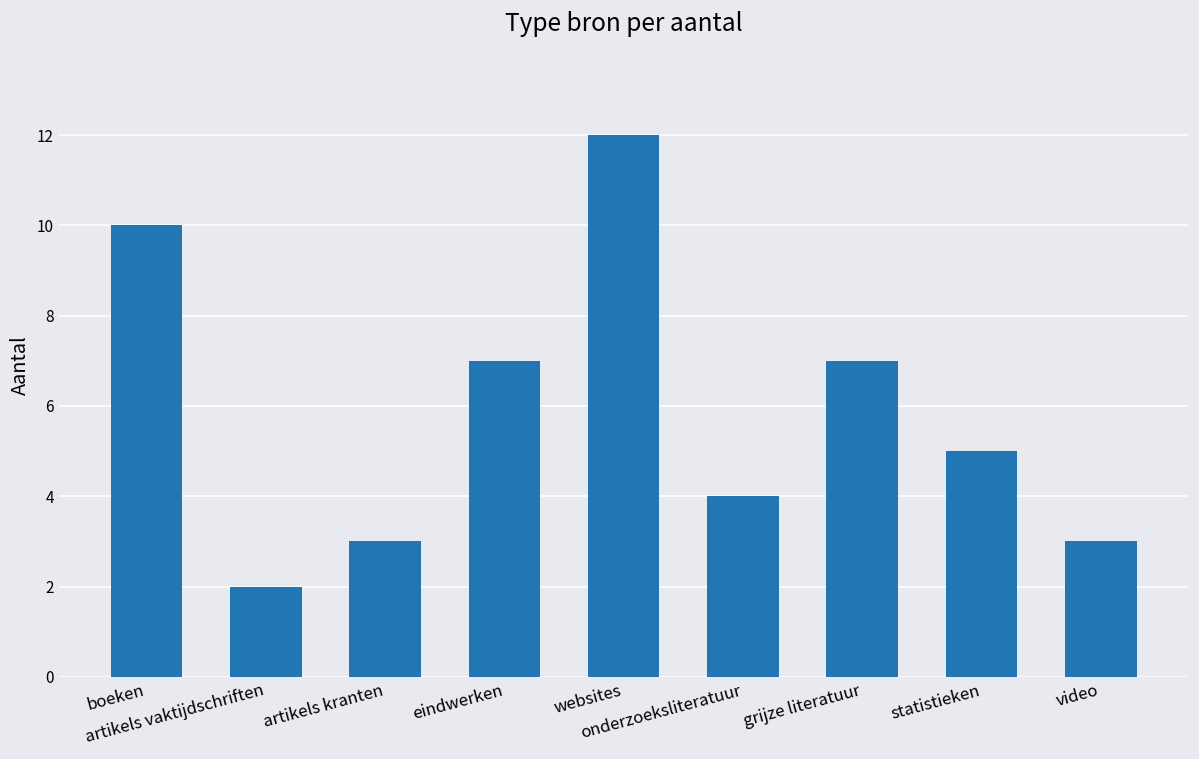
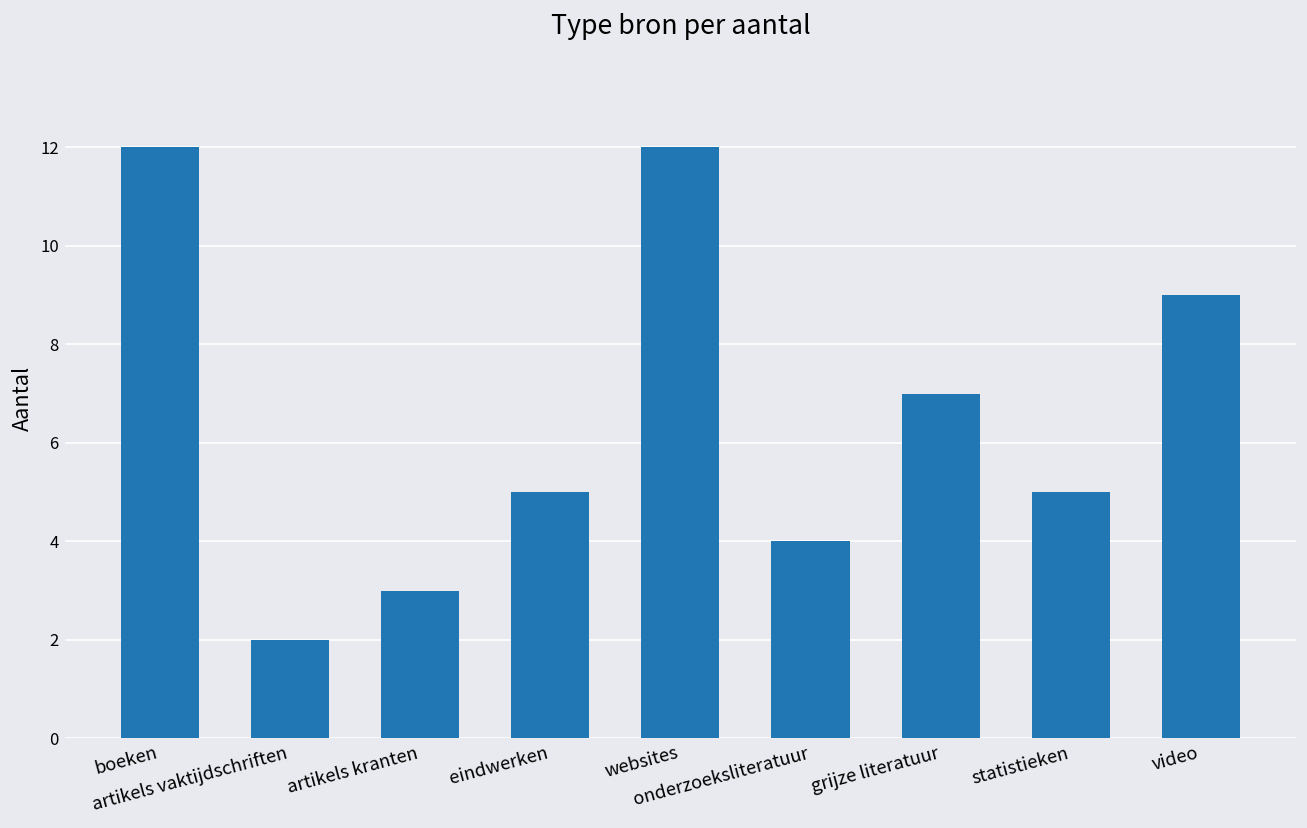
  {
-   "boeken": 10,
+   "boeken": 12,
    "artikels vaktijdschriften": 2,
    "artikels kranten": 3,
-   "eindwerken": 7,
+   "eindwerken": 5,
    "websites": 12,
    "onderzoeksliteratuur": 4,
    "grijze literatuur": 7,
    "statistieken": 5,
-   "video": 3
+   "video": 9
  }
